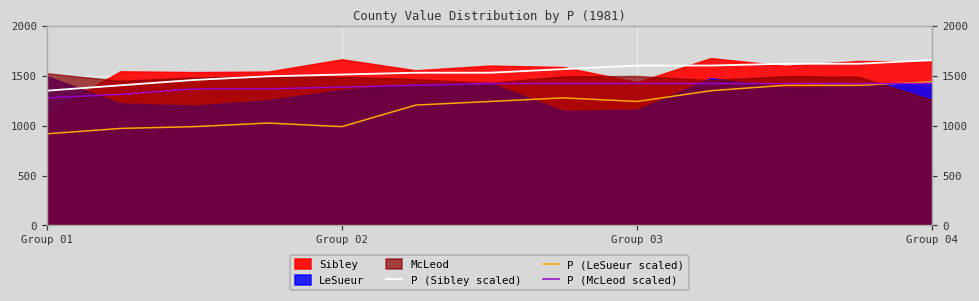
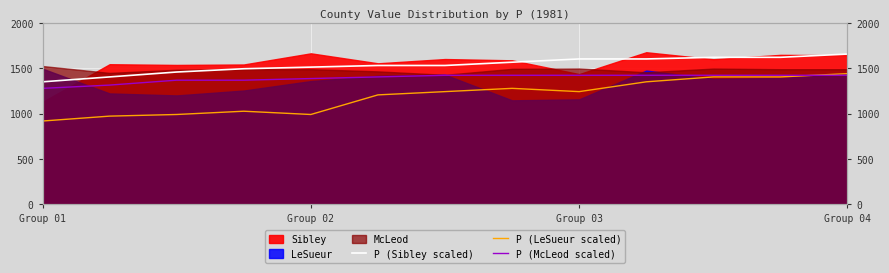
  {
    "P (Sibley scaled)": {
      "Group 01": 1400,
      "Group 03": 1600
    },
    "Sibley": {
      "Group 01": 1100,
      "Group 02": 1700
    },
    "P (LeSueur scaled)": {
      "Group 01": 900,
      "Group 02": 1000,
      "Group 03": 1200
    },
    "LeSueur": {
      "Group 01": 1500,
      "Group 03": 1200
    },
    "P (McLeod scaled)": {
      "Group 01": 1300
    },
    "McLeod": {
      "Group 01": 1500,
      "Group 03": 1500,
-     "Group 04": 1300
+     "Group 04": 1500
    }
  }
